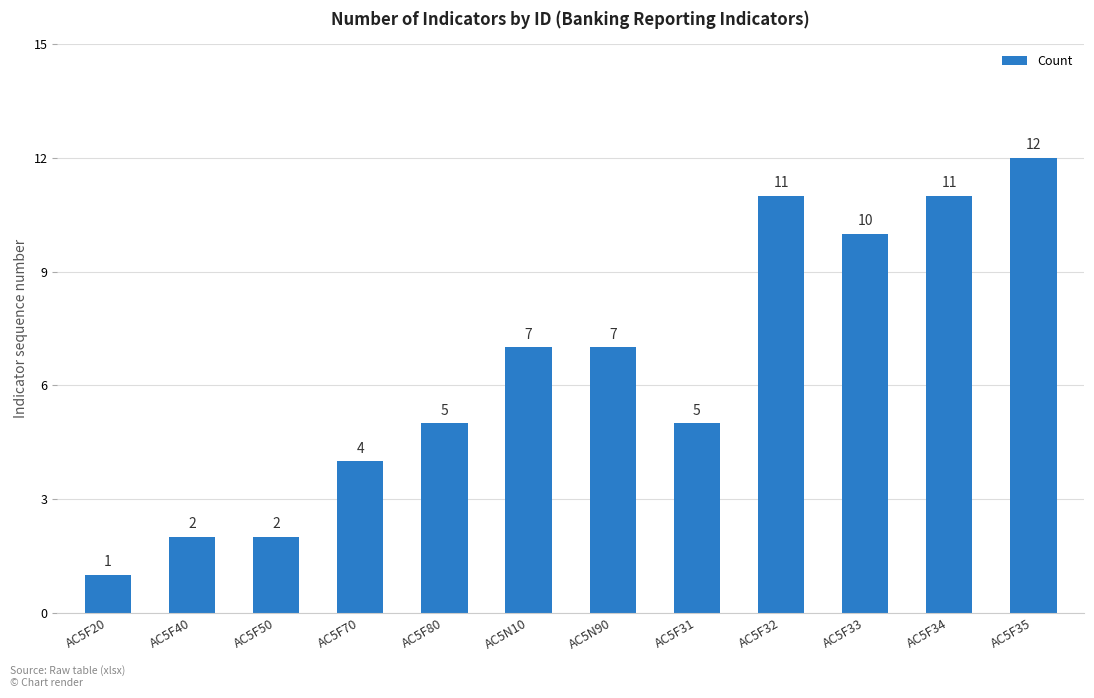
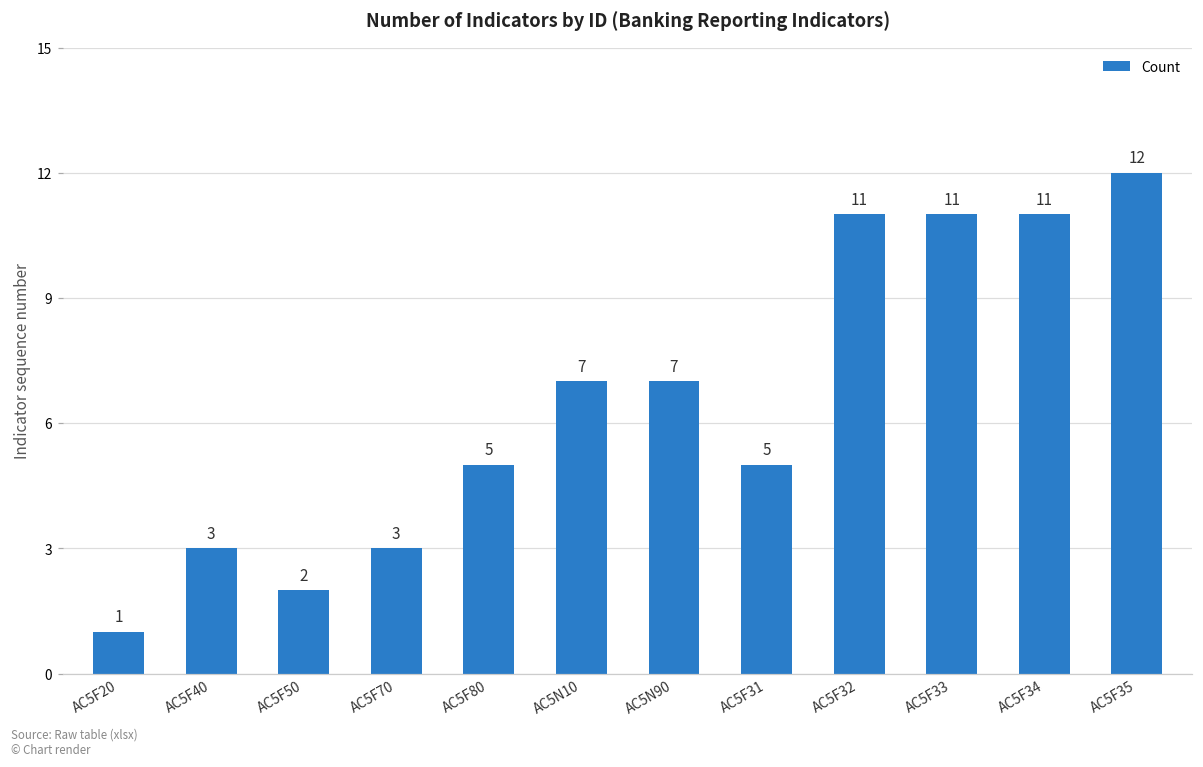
  {
    "AC5F20": 1,
-   "AC5F40": 2,
+   "AC5F40": 3,
    "AC5F50": 2,
-   "AC5F70": 4,
+   "AC5F70": 3,
    "AC5F80": 5,
    "AC5N10": 7,
    "AC5N90": 7,
    "AC5F31": 5,
    "AC5F32": 11,
-   "AC5F33": 10,
+   "AC5F33": 11,
    "AC5F34": 11,
    "AC5F35": 12
  }
